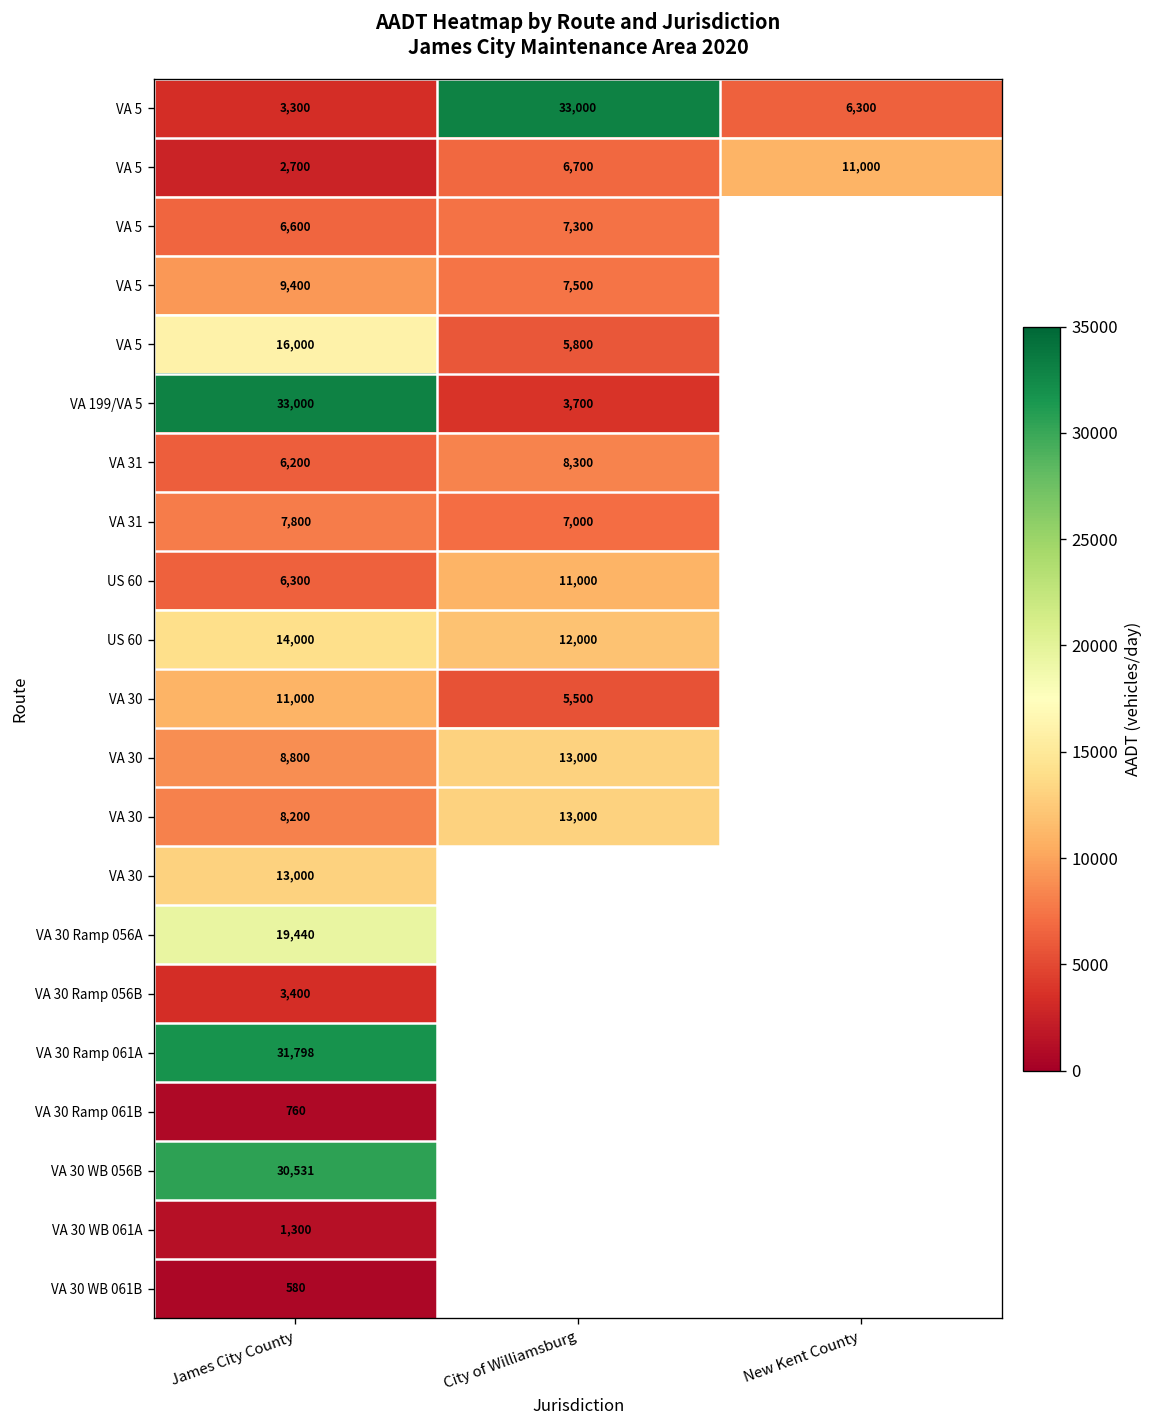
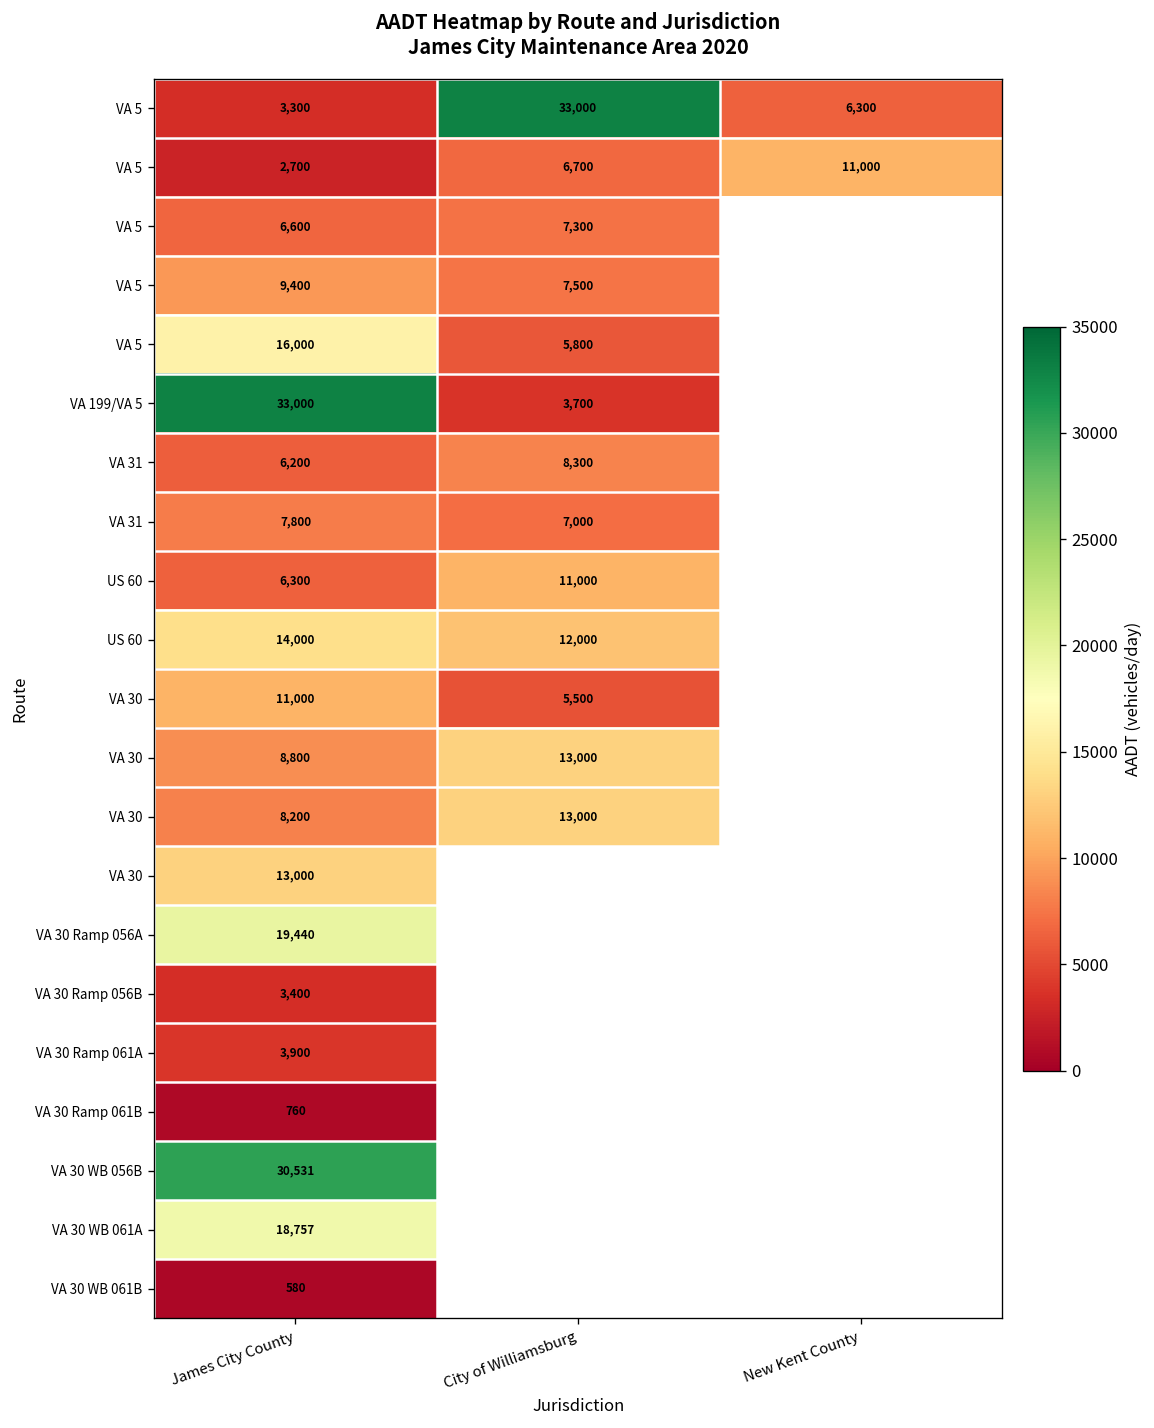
  {
    "VA 199/VA 5": {
      "James City County": "33,000",
      "City of Williamsburg": "3,700"
    },
    "VA 30 Ramp 056A": {
      "James City County": "19,440"
    },
    "VA 30 Ramp 056B": {
      "James City County": "3,400"
    },
    "VA 30 Ramp 061A": {
-     "James City County": "31,798"
+     "James City County": "3,900"
    },
    "VA 30 Ramp 061B": {
      "James City County": "760"
    },
    "VA 30 WB 056B": {
      "James City County": "30,531"
    },
    "VA 30 WB 061A": {
-     "James City County": "1,300"
+     "James City County": "18,757"
    },
    "VA 30 WB 061B": {
      "James City County": "580"
    }
  }
